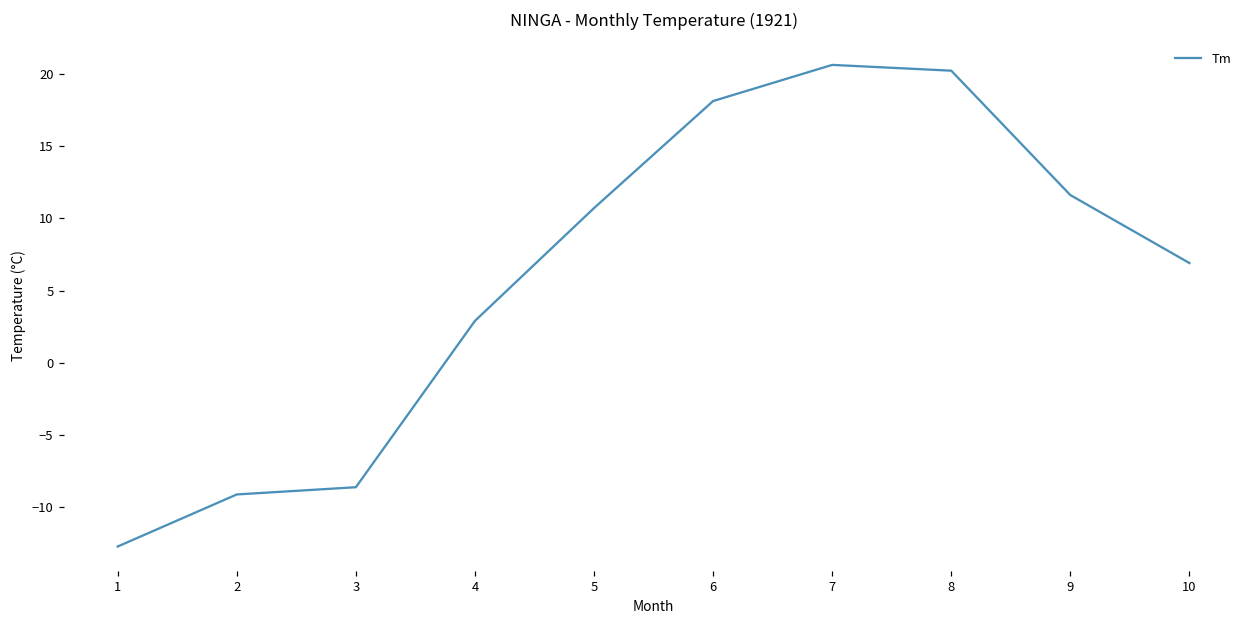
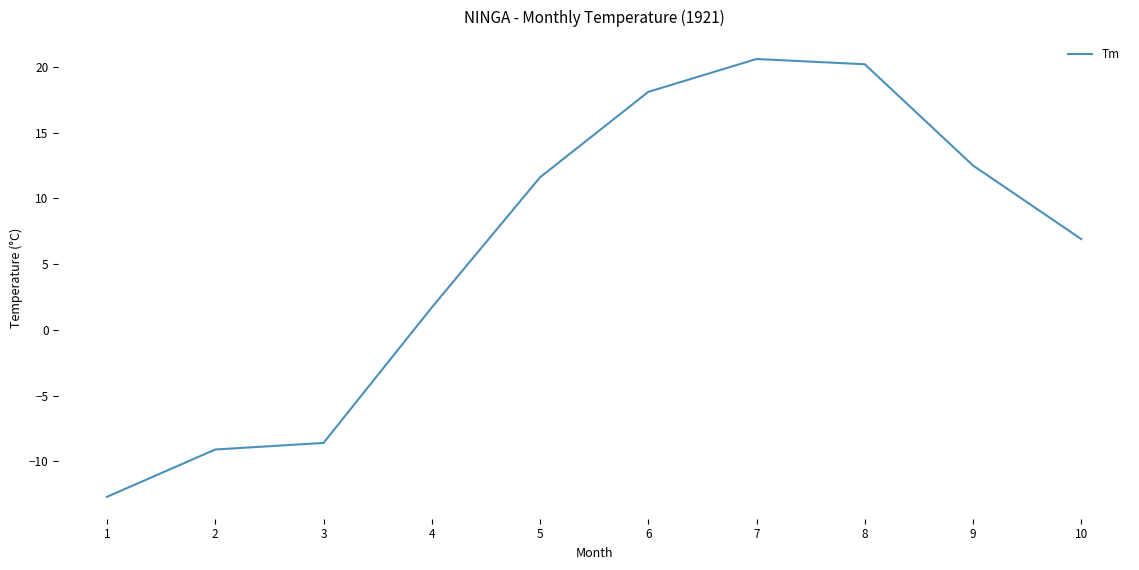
  {
    "1": -12.7,
    "2": -9.1,
    "3": -8.6,
-   "4": 2.9,
-   "5": 10.7,
+   "4": 1.7,
+   "5": 11.6,
    "6": 18.1,
    "7": 20.6,
    "8": 20.2,
-   "9": 11.6,
+   "9": 12.5,
    "10": 6.9
  }
